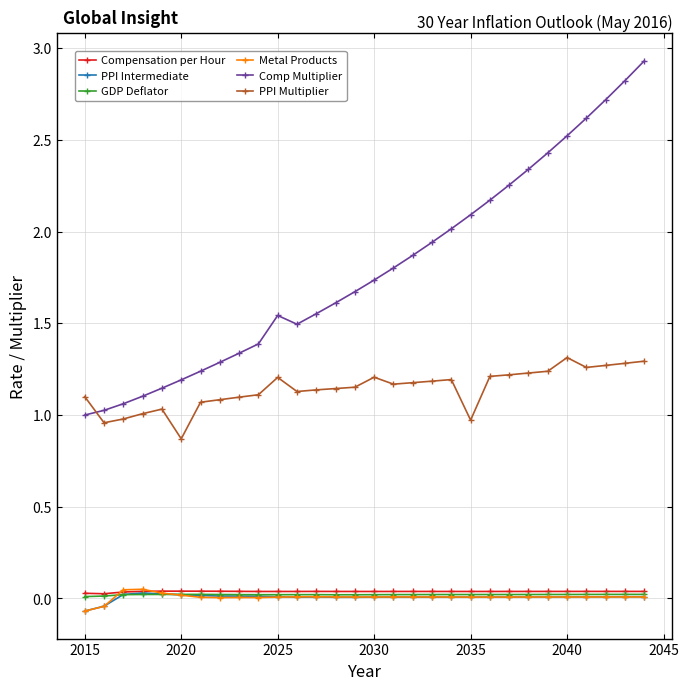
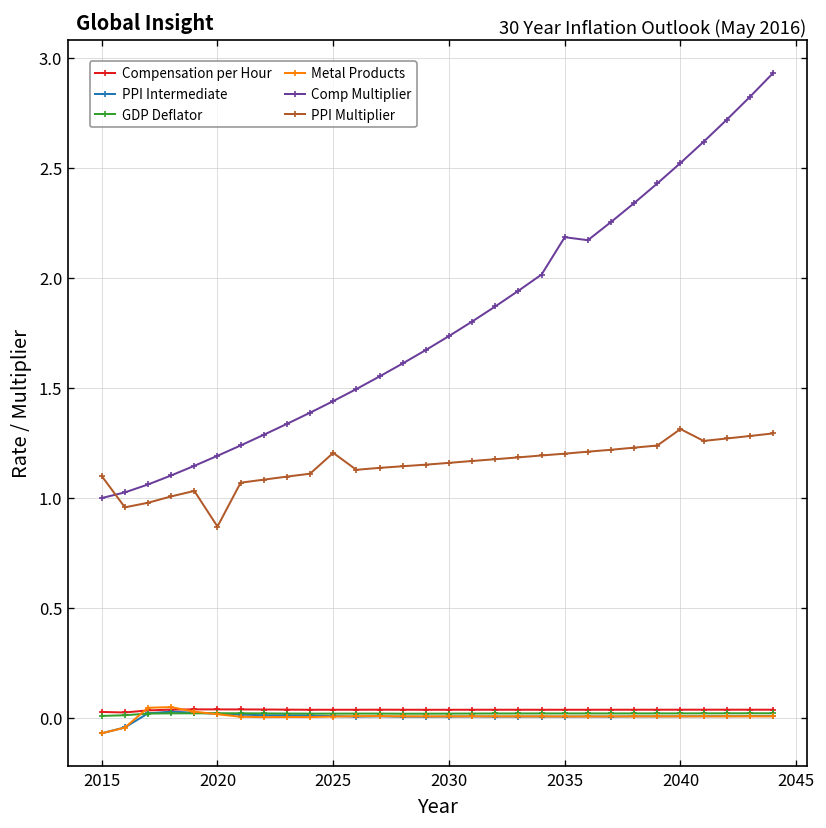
  {
    "Compensation per Hour": {
      "2015": 0.03,
      "2020": 0.04,
      "2025": 0.04,
      "2030": 0.04,
      "2035": 0.04,
      "2040": 0.04
    },
    "GDP Deflator": {
      "2015": 0.01
    },
    "Comp Multiplier": {
      "2015": 1.00,
      "2020": 1.19,
-     "2025": 1.54,
+     "2025": 1.44,
      "2030": 1.74,
-     "2035": 2.09,
+     "2035": 2.19,
      "2040": 2.52
    },
    "PPI Multiplier": {
      "2015": 1.10,
      "2020": 0.87,
      "2025": 1.21,
-     "2030": 1.21,
-     "2035": 0.97,
+     "2030": 1.16,
+     "2035": 1.20,
      "2040": 1.31
    }
  }
